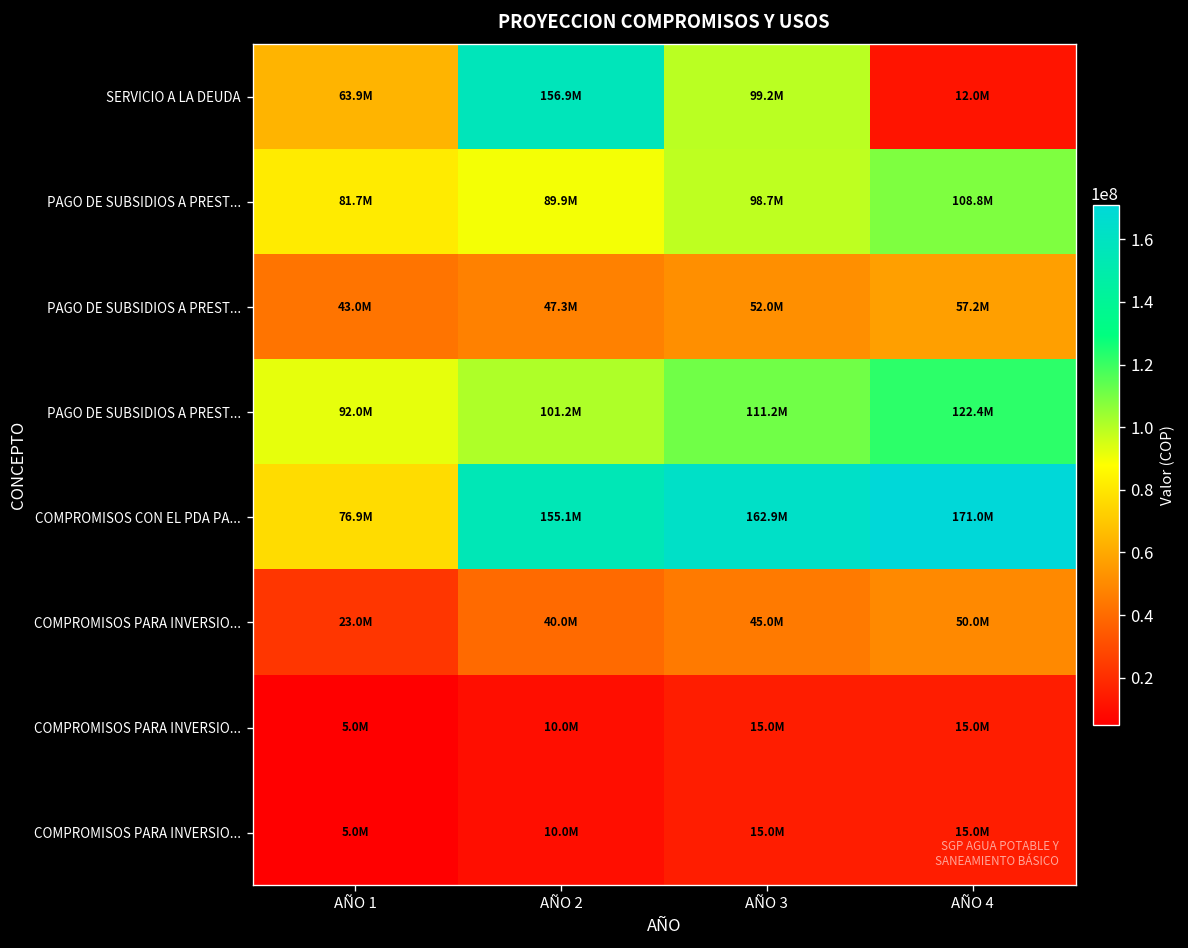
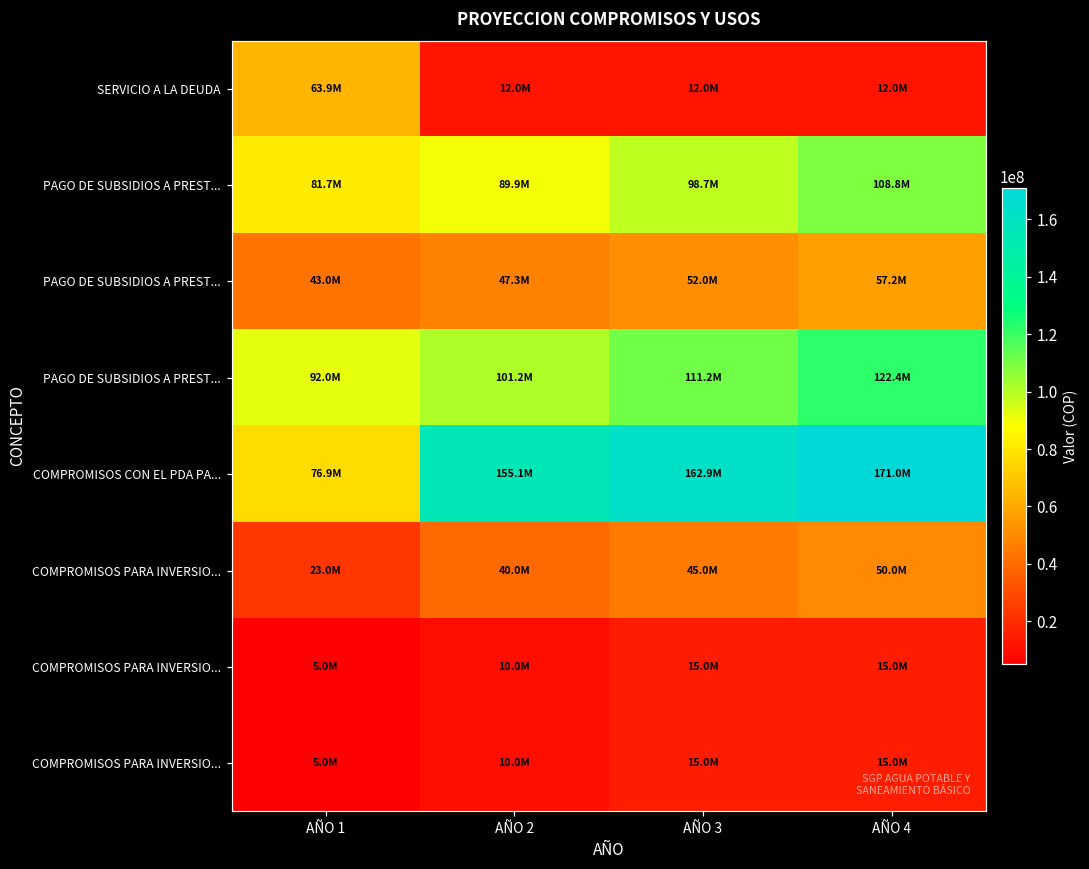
  {
    "SERVICIO A LA DEUDA": {
      "AÑO 1": "63.9M",
-     "AÑO 2": "156.9M",
-     "AÑO 3": "99.2M",
+     "AÑO 2": "12.0M",
+     "AÑO 3": "12.0M",
      "AÑO 4": "12.0M"
    },
    "COMPROMISOS CON EL PDA PA...": {
      "AÑO 1": "76.9M",
      "AÑO 2": "155.1M",
      "AÑO 3": "162.9M",
      "AÑO 4": "171.0M"
    }
  }
